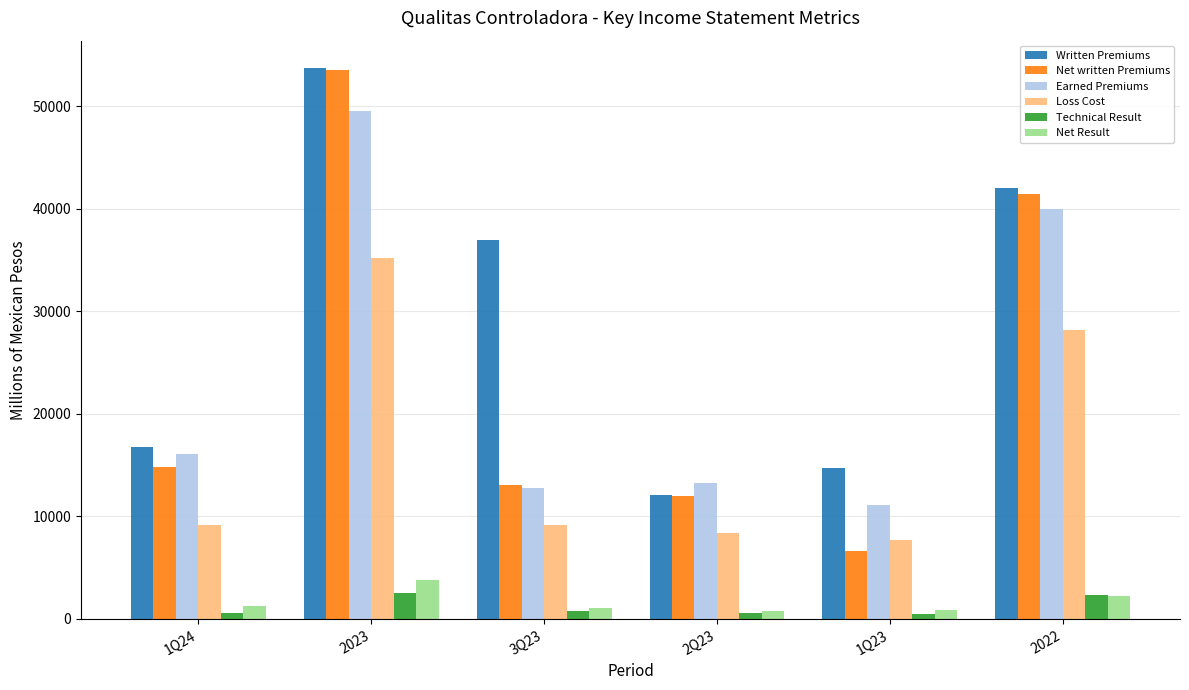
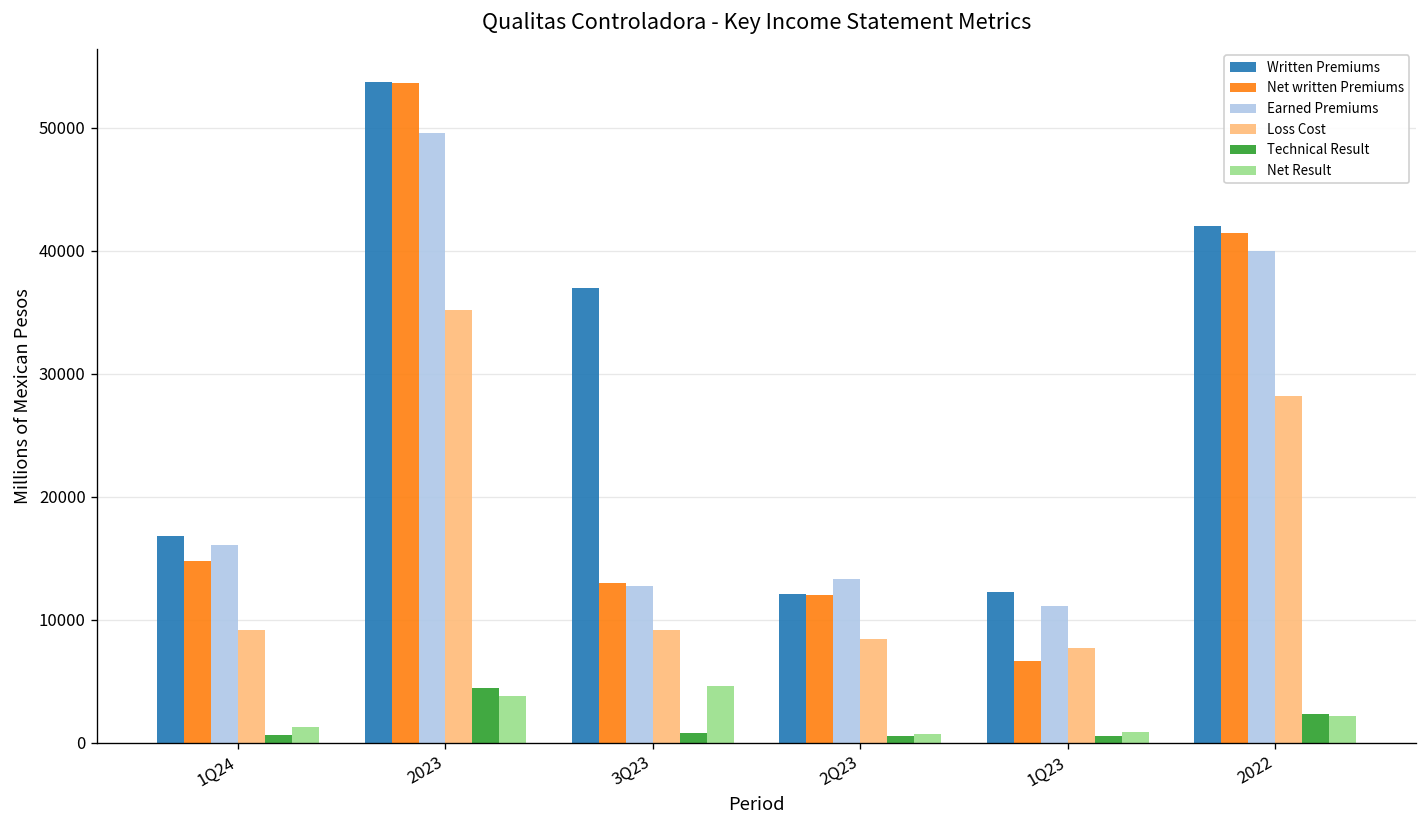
  {
    "Written Premiums": {
      "1Q24": 16800,
      "2023": 53700,
      "3Q23": 37000,
      "2Q23": 12000,
-     "1Q23": 14700,
+     "1Q23": 12200,
      "2022": 42000
    },
    "Net written Premiums": {
      "1Q24": 14800,
      "2023": 53600,
      "3Q23": 13000,
      "2Q23": 12000,
      "1Q23": 6700,
      "2022": 41500
    },
    "Earned Premiums": {
      "1Q24": 16100,
      "2023": 49600,
      "3Q23": 12800,
      "2Q23": 13300,
      "1Q23": 11100,
      "2022": 40000
    },
    "Loss Cost": {
      "1Q24": 9200,
      "2023": 35200,
      "3Q23": 9100,
      "2Q23": 8400,
      "1Q23": 7700,
      "2022": 28200
    },
    "Technical Result": {
      "1Q24": 600,
-     "2023": 2500,
+     "2023": 4500,
      "3Q23": 800,
      "2Q23": 600,
      "1Q23": 500,
      "2022": 2300
    },
    "Net Result": {
      "1Q24": 1200,
      "2023": 3800,
-     "3Q23": 1000,
+     "3Q23": 4600,
      "2Q23": 700,
      "1Q23": 900,
      "2022": 2200
    }
  }
